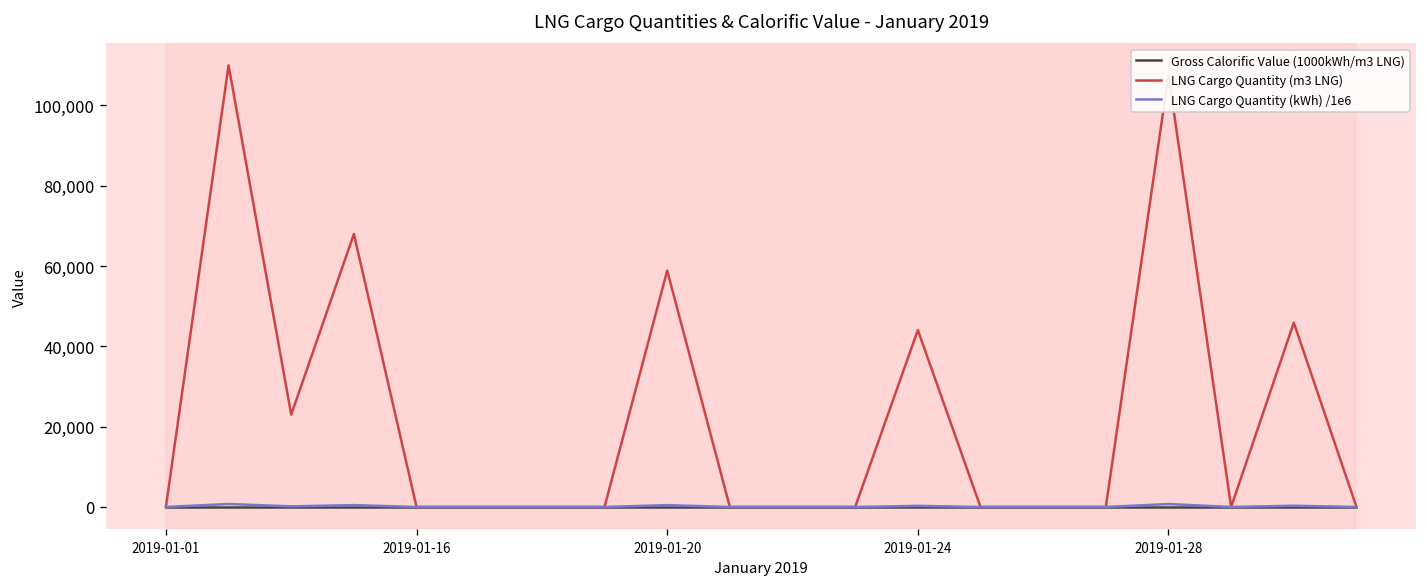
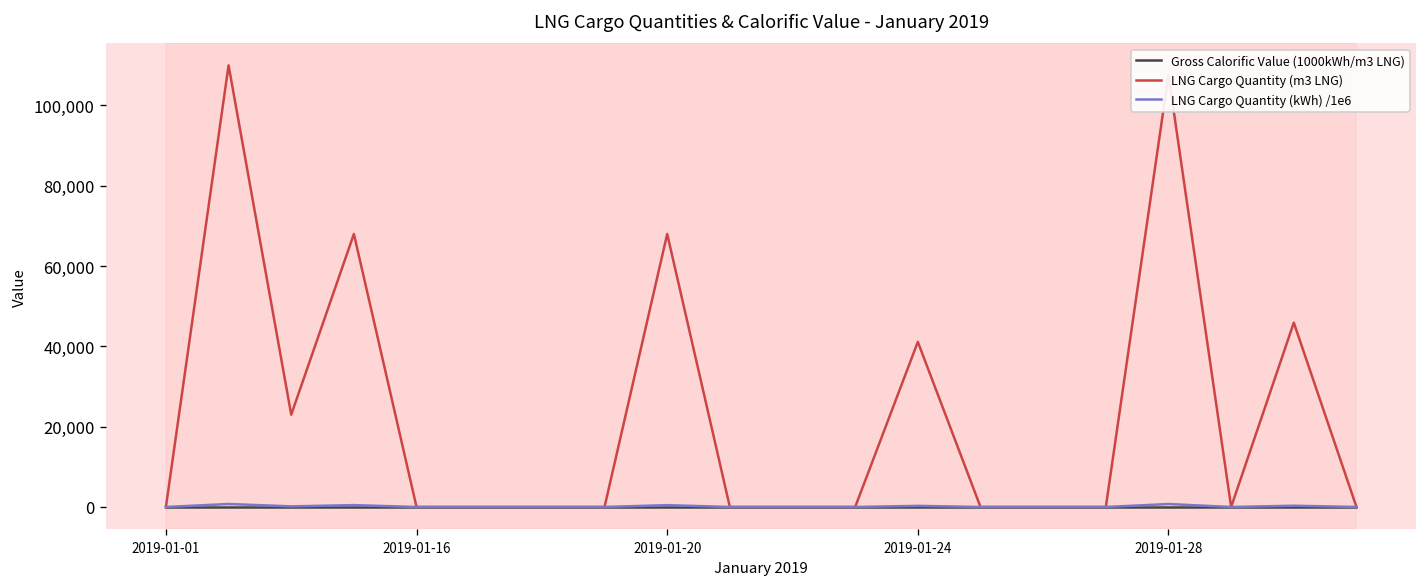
  {
    "LNG Cargo Quantity (m3 LNG)": {
-     "2019-01-20": "59,000",
-     "2019-01-24": "44,000"
+     "2019-01-20": "68,000",
+     "2019-01-24": "41,000"
    }
  }
